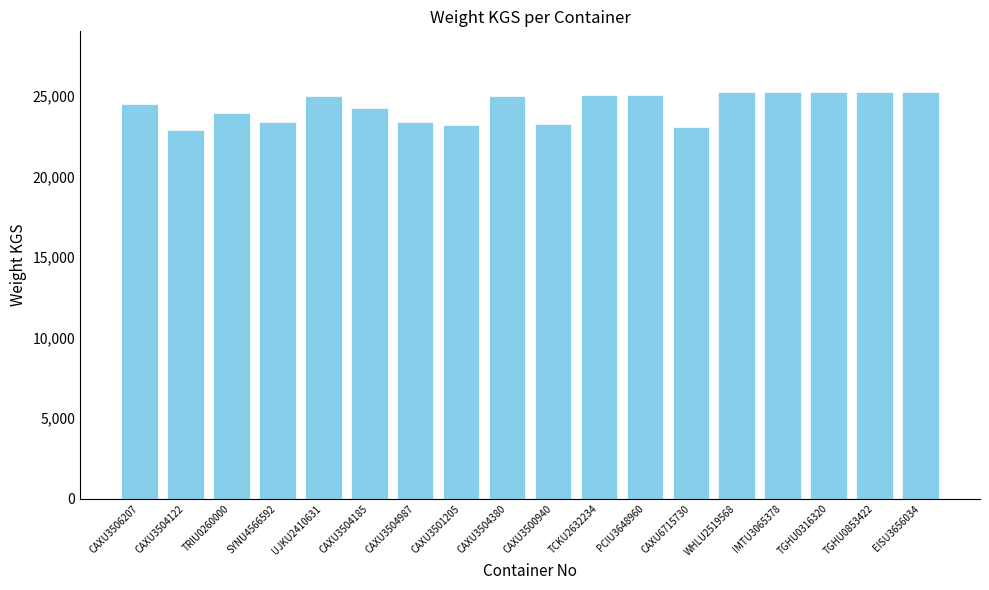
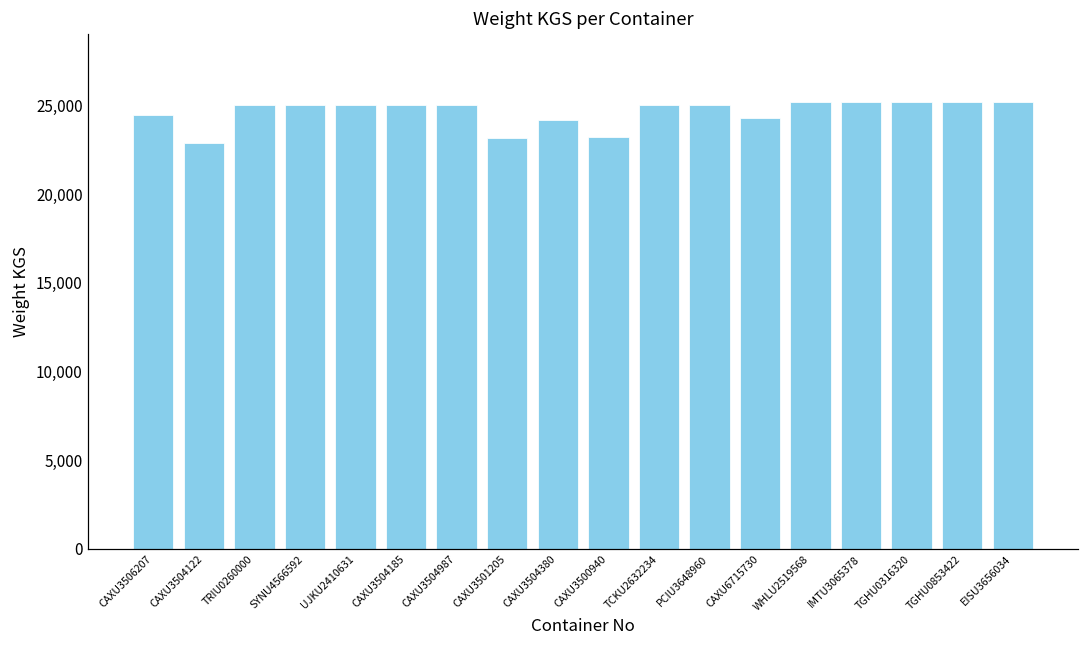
  {
    "CAXU3506207": "24,500",
    "CAXU3504122": "22,900",
-   "TRIU0260000": "23,900",
-   "SYNU4566592": "23,400",
+   "TRIU0260000": "25,000",
+   "SYNU4566592": "25,000",
    "UJKU2410631": "25,000",
-   "CAXU3504185": "24,200",
-   "CAXU3504987": "23,400",
+   "CAXU3504185": "25,000",
+   "CAXU3504987": "25,000",
    "CAXU3501205": "23,200",
-   "CAXU3504380": "25,000",
+   "CAXU3504380": "24,200",
    "CAXU3500940": "23,200",
    "TCKU2632234": "25,000",
    "PCIU3648960": "25,000",
-   "CAXU6715730": "23,100",
+   "CAXU6715730": "24,300",
    "WHLU2519568": "25,200",
    "IMTU3065378": "25,200",
    "TGHU0316320": "25,200",
    "TGHU0853422": "25,200",
    "EISU3656034": "25,200"
  }
